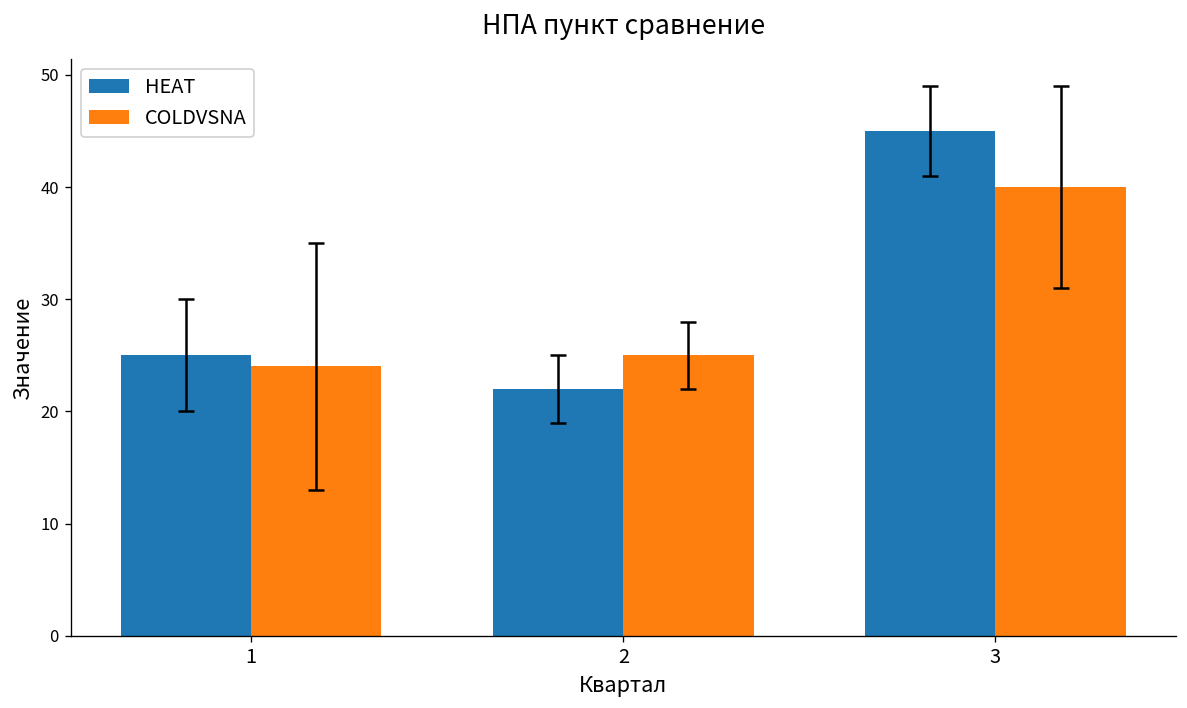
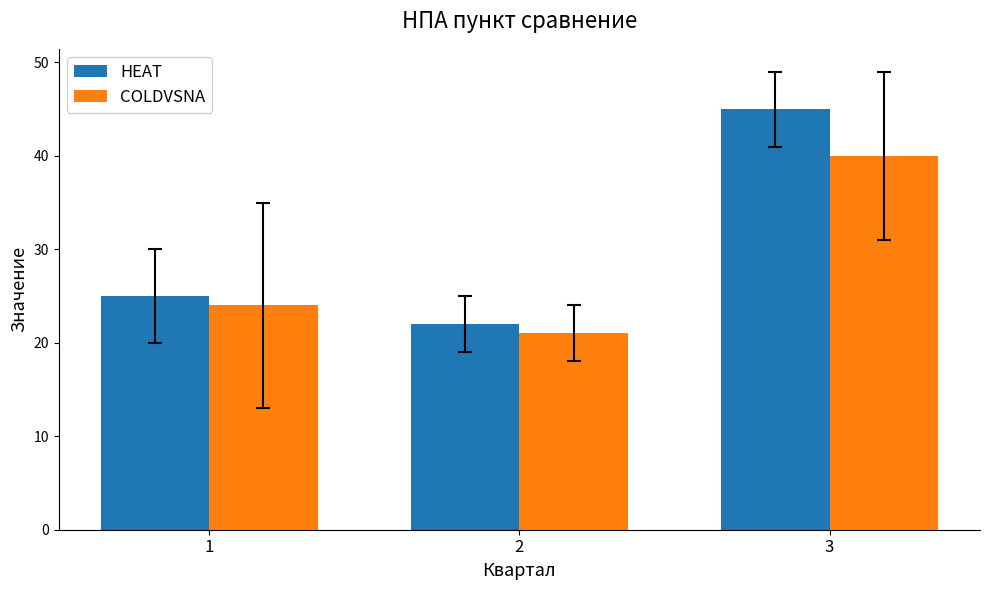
  {
    "COLDVSNA": {
      "1": 24,
-     "2": 25,
+     "2": 21,
      "3": 40
    }
  }
